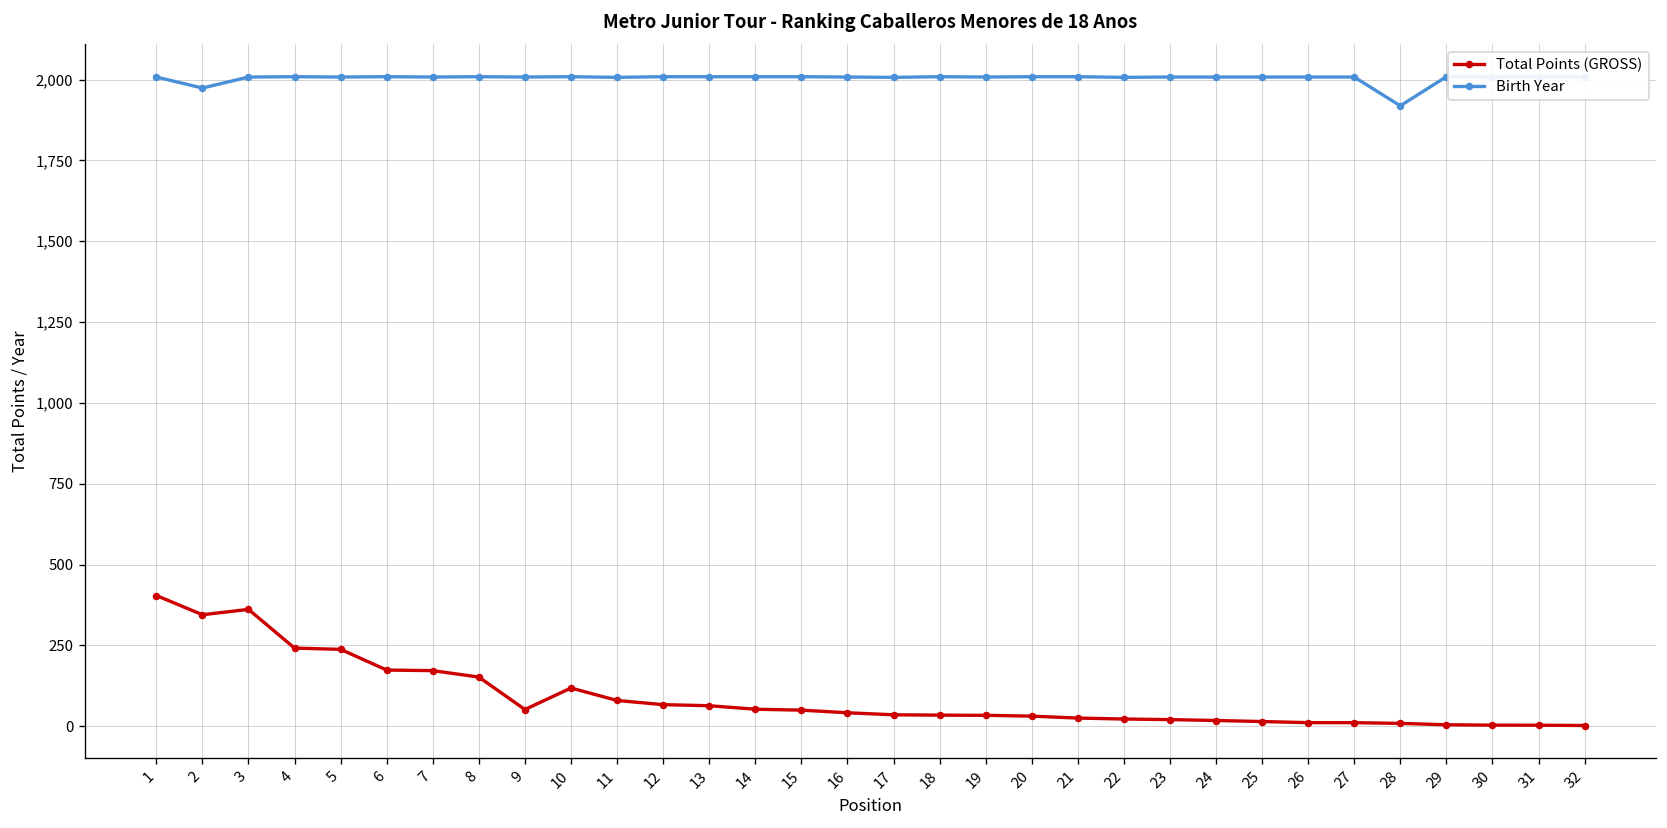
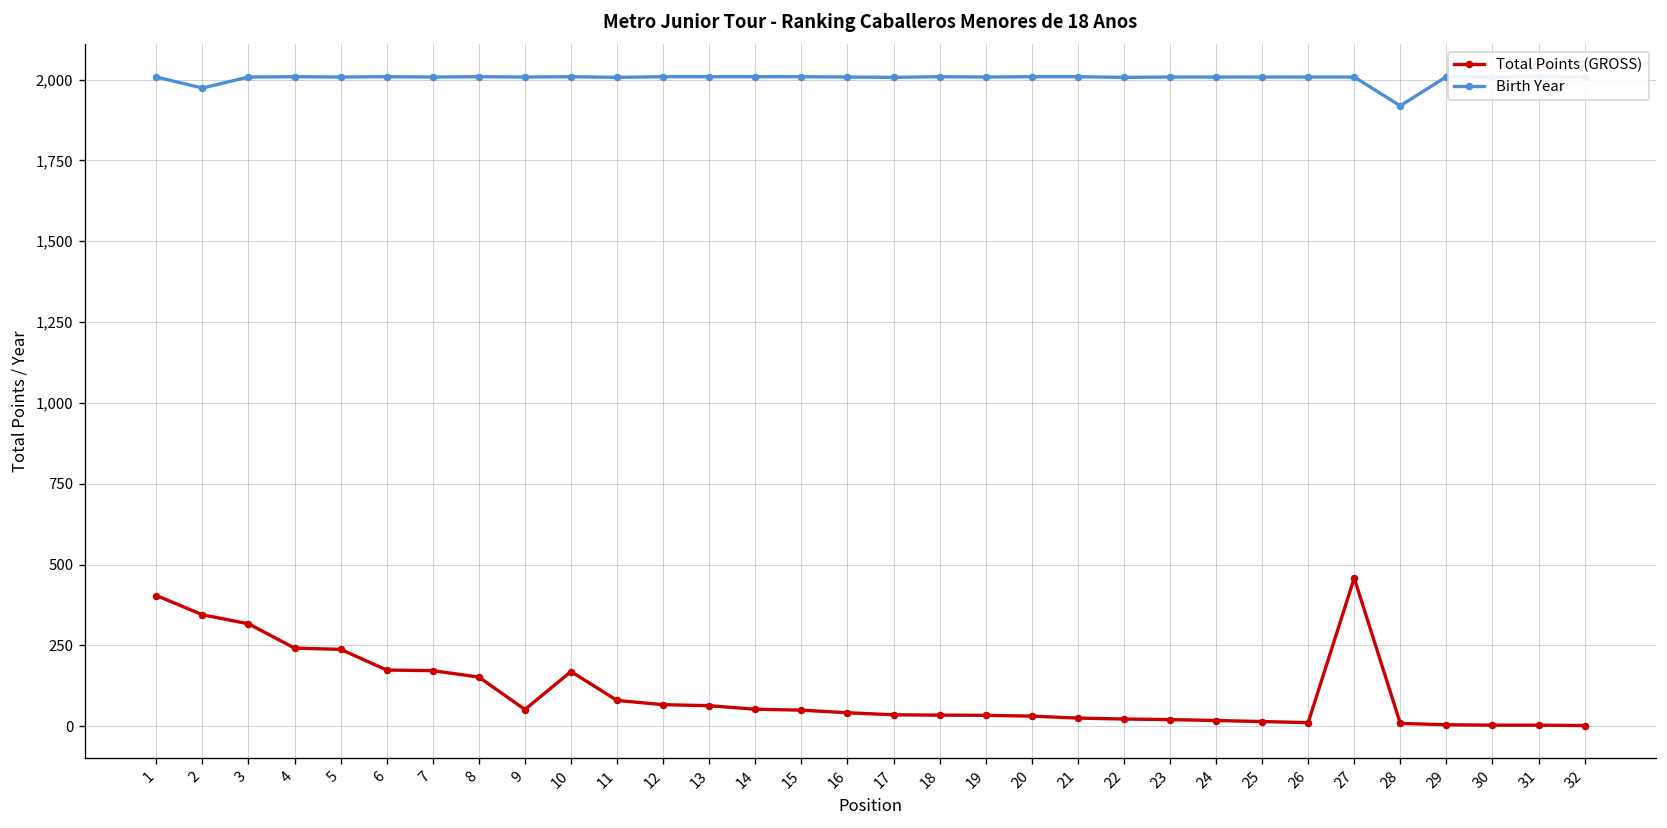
  {
    "Total Points (GROSS)": {
      "1": "400",
      "2": "350",
-     "3": "360",
+     "3": "320",
      "4": "240",
      "5": "240",
      "6": "170",
      "7": "170",
      "8": "150",
      "9": "50",
-     "10": "120",
+     "10": "170",
      "11": "80",
      "12": "70",
      "13": "60",
      "14": "50",
      "15": "50",
      "16": "40",
      "17": "40",
      "18": "30",
      "19": "30",
      "20": "30",
      "21": "30",
      "22": "20",
      "23": "20",
      "24": "20",
      "25": "10",
      "26": "10",
-     "27": "10",
+     "27": "460",
      "28": "10",
      "29": "0",
      "30": "0",
      "31": "0",
      "32": "0"
    },
    "Birth Year": {
      "1": "2,010",
      "2": "1,970",
      "3": "2,010",
      "4": "2,010",
      "5": "2,010",
      "6": "2,010",
      "7": "2,010",
      "8": "2,010",
      "9": "2,010",
      "10": "2,010",
      "11": "2,010",
      "12": "2,010",
      "13": "2,010",
      "14": "2,010",
      "15": "2,010",
      "16": "2,010",
      "17": "2,010",
      "18": "2,010",
      "19": "2,010",
      "20": "2,010",
      "21": "2,010",
      "22": "2,010",
      "23": "2,010",
      "24": "2,010",
      "25": "2,010",
      "26": "2,010",
      "27": "2,010",
      "28": "1,920",
      "29": "2,010"
    }
  }
